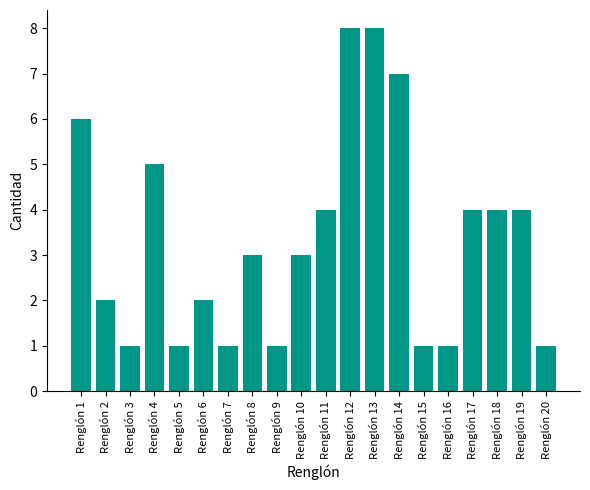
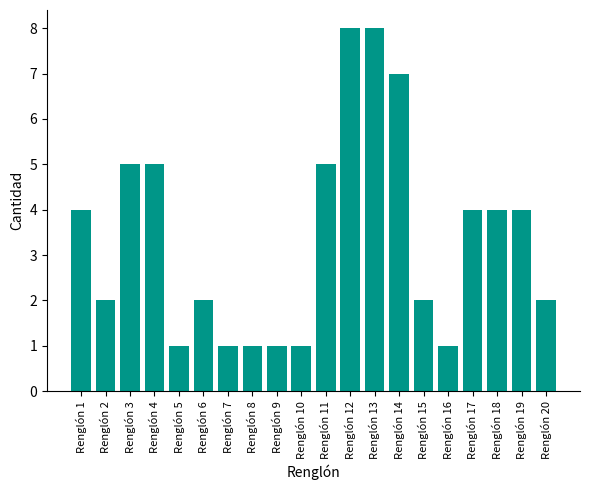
  {
-   "Renglón 1": 6,
+   "Renglón 1": 4,
    "Renglón 2": 2,
-   "Renglón 3": 1,
+   "Renglón 3": 5,
    "Renglón 4": 5,
    "Renglón 5": 1,
    "Renglón 6": 2,
    "Renglón 7": 1,
-   "Renglón 8": 3,
+   "Renglón 8": 1,
    "Renglón 9": 1,
-   "Renglón 10": 3,
-   "Renglón 11": 4,
+   "Renglón 10": 1,
+   "Renglón 11": 5,
    "Renglón 12": 8,
    "Renglón 13": 8,
    "Renglón 14": 7,
-   "Renglón 15": 1,
+   "Renglón 15": 2,
    "Renglón 16": 1,
    "Renglón 17": 4,
    "Renglón 18": 4,
    "Renglón 19": 4,
-   "Renglón 20": 1
+   "Renglón 20": 2
  }
